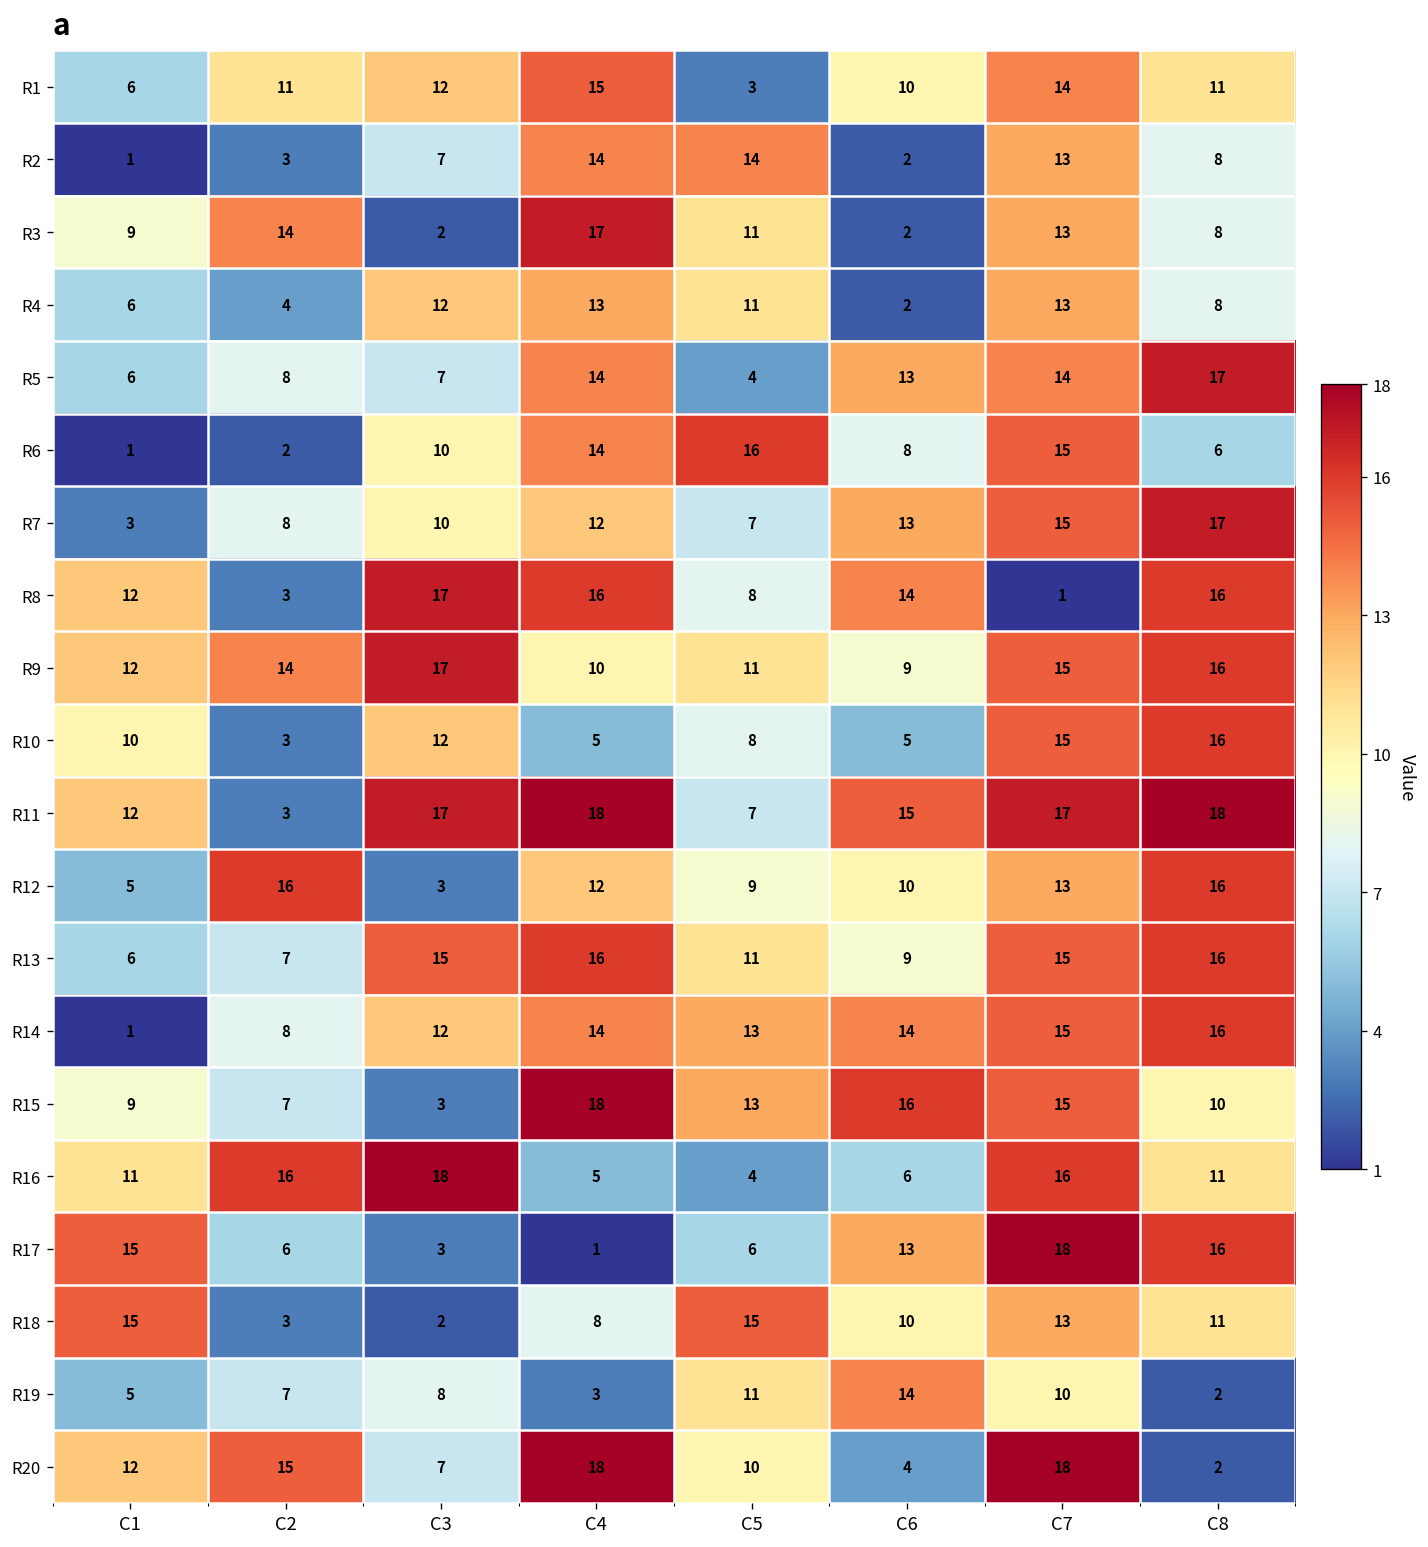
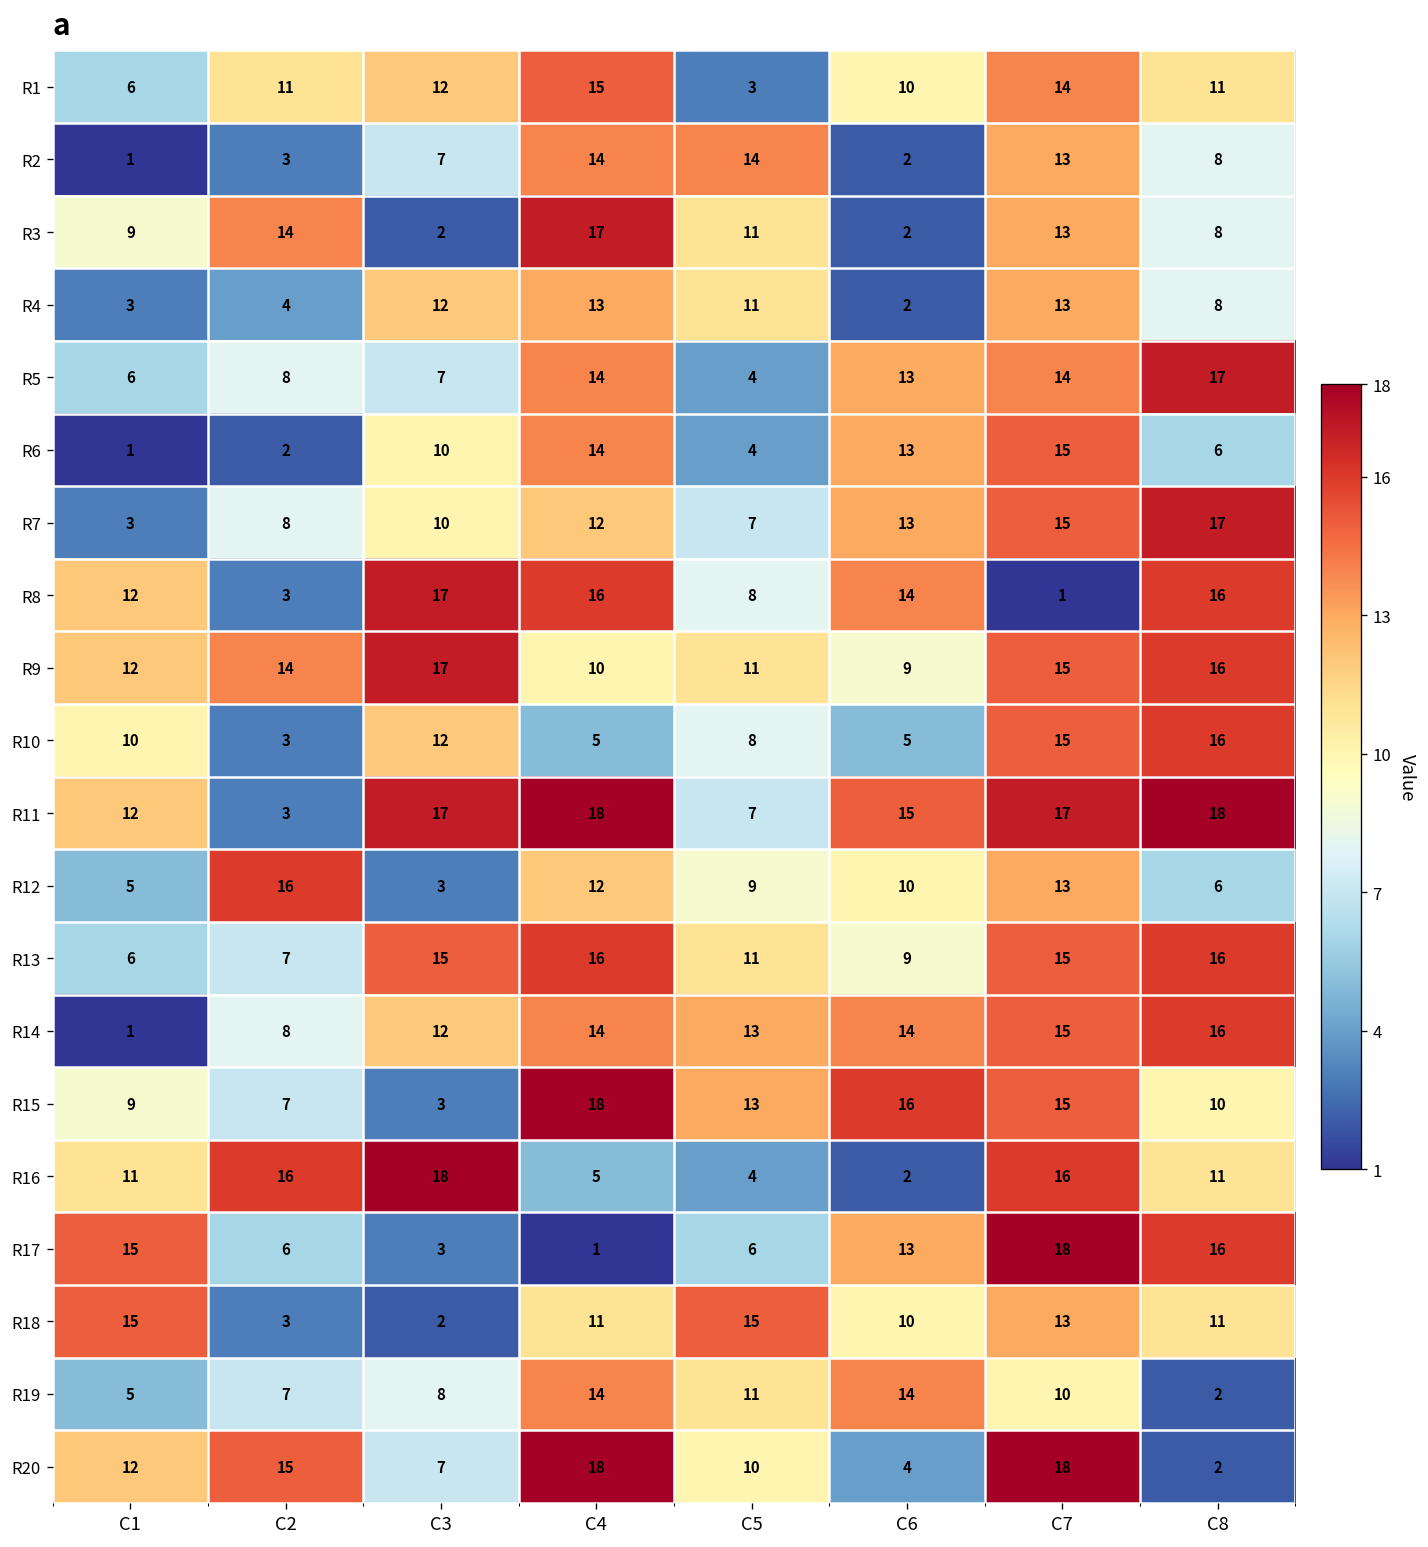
  {
    "R1": {
      "C1": 6,
      "C2": 11,
      "C3": 12,
      "C4": 15,
      "C5": 3,
      "C6": 10,
      "C7": 14,
      "C8": 11
    },
    "R2": {
      "C1": 1,
      "C2": 3,
      "C3": 7,
      "C4": 14,
      "C5": 14,
      "C6": 2,
      "C7": 13,
      "C8": 8
    },
    "R3": {
      "C1": 9,
      "C2": 14,
      "C3": 2,
      "C4": 17,
      "C5": 11,
      "C6": 2,
      "C7": 13,
      "C8": 8
    },
    "R4": {
-     "C1": 6,
+     "C1": 3,
      "C2": 4,
      "C3": 12,
      "C4": 13,
      "C5": 11,
      "C6": 2,
      "C7": 13,
      "C8": 8
    },
    "R5": {
      "C1": 6,
      "C2": 8,
      "C3": 7,
      "C4": 14,
      "C5": 4,
      "C6": 13,
      "C7": 14,
      "C8": 17
    },
    "R6": {
      "C1": 1,
      "C2": 2,
      "C3": 10,
      "C4": 14,
-     "C5": 16,
-     "C6": 8,
+     "C5": 4,
+     "C6": 13,
      "C7": 15,
      "C8": 6
    },
    "R7": {
      "C1": 3,
      "C2": 8,
      "C3": 10,
      "C4": 12,
      "C5": 7,
      "C6": 13,
      "C7": 15,
      "C8": 17
    },
    "R8": {
      "C1": 12,
      "C2": 3,
      "C3": 17,
      "C4": 16,
      "C5": 8,
      "C6": 14,
      "C7": 1,
      "C8": 16
    },
    "R9": {
      "C1": 12,
      "C2": 14,
      "C3": 17,
      "C4": 10,
      "C5": 11,
      "C6": 9,
      "C7": 15,
      "C8": 16
    },
    "R10": {
      "C1": 10,
      "C2": 3,
      "C3": 12,
      "C4": 5,
      "C5": 8,
      "C6": 5,
      "C7": 15,
      "C8": 16
    },
    "R11": {
      "C1": 12,
      "C2": 3,
      "C3": 17,
      "C4": 18,
      "C5": 7,
      "C6": 15,
      "C7": 17,
      "C8": 18
    },
    "R12": {
      "C1": 5,
      "C2": 16,
      "C3": 3,
      "C4": 12,
      "C5": 9,
      "C6": 10,
      "C7": 13,
-     "C8": 16
+     "C8": 6
    },
    "R13": {
      "C1": 6,
      "C2": 7,
      "C3": 15,
      "C4": 16,
      "C5": 11,
      "C6": 9,
      "C7": 15,
      "C8": 16
    },
    "R14": {
      "C1": 1,
      "C2": 8,
      "C3": 12,
      "C4": 14,
      "C5": 13,
      "C6": 14,
      "C7": 15,
      "C8": 16
    },
    "R15": {
      "C1": 9,
      "C2": 7,
      "C3": 3,
      "C4": 18,
      "C5": 13,
      "C6": 16,
      "C7": 15,
      "C8": 10
    },
    "R16": {
      "C1": 11,
      "C2": 16,
      "C3": 18,
      "C4": 5,
      "C5": 4,
-     "C6": 6,
+     "C6": 2,
      "C7": 16,
      "C8": 11
    },
    "R17": {
      "C1": 15,
      "C2": 6,
      "C3": 3,
      "C4": 1,
      "C5": 6,
      "C6": 13,
      "C7": 18,
      "C8": 16
    },
    "R18": {
      "C1": 15,
      "C2": 3,
      "C3": 2,
-     "C4": 8,
+     "C4": 11,
      "C5": 15,
      "C6": 10,
      "C7": 13,
      "C8": 11
    },
    "R19": {
      "C1": 5,
      "C2": 7,
      "C3": 8,
-     "C4": 3,
+     "C4": 14,
      "C5": 11,
      "C6": 14,
      "C7": 10,
      "C8": 2
    },
    "R20": {
      "C1": 12,
      "C2": 15,
      "C3": 7,
      "C4": 18,
      "C5": 10,
      "C6": 4,
      "C7": 18,
      "C8": 2
    }
  }
